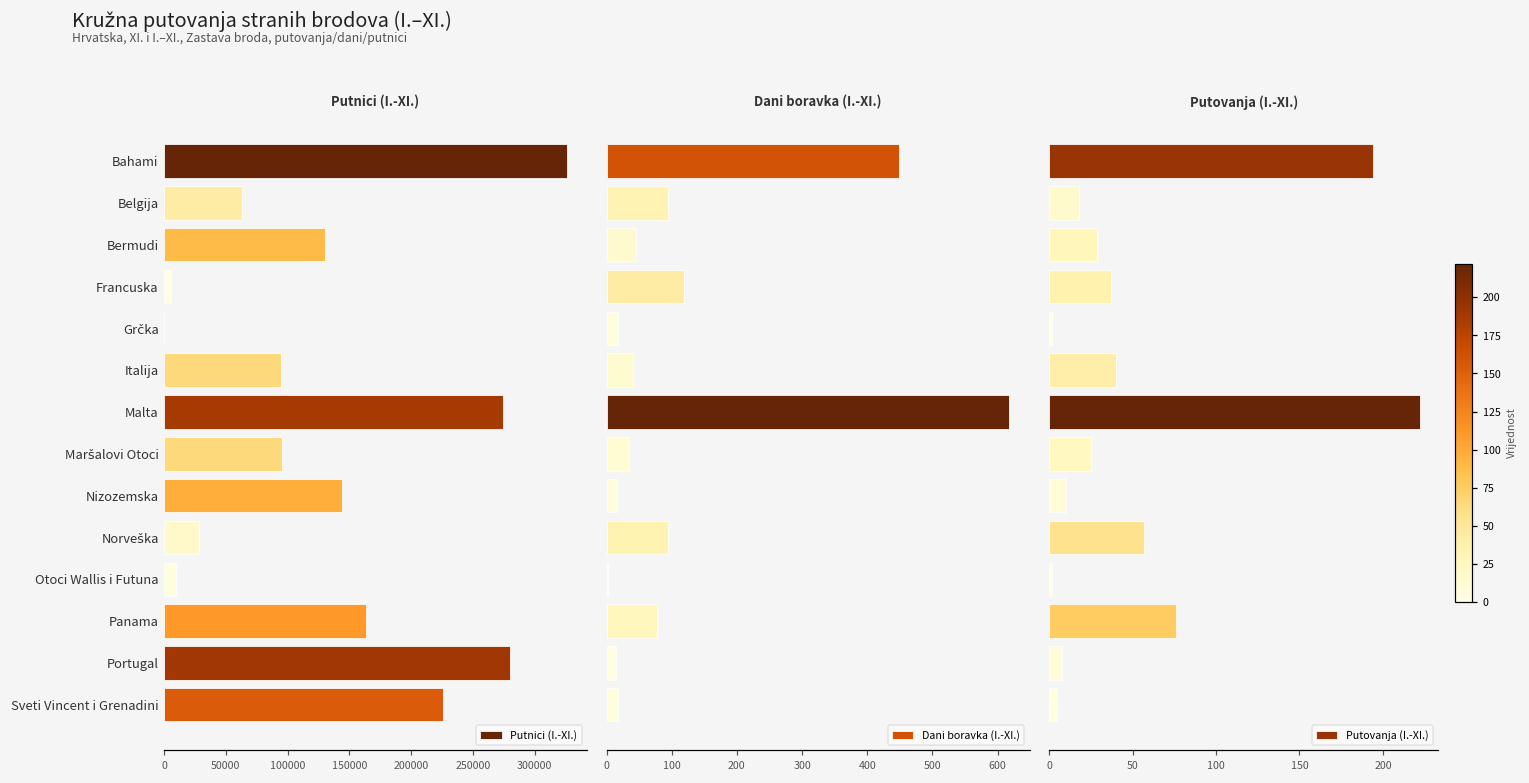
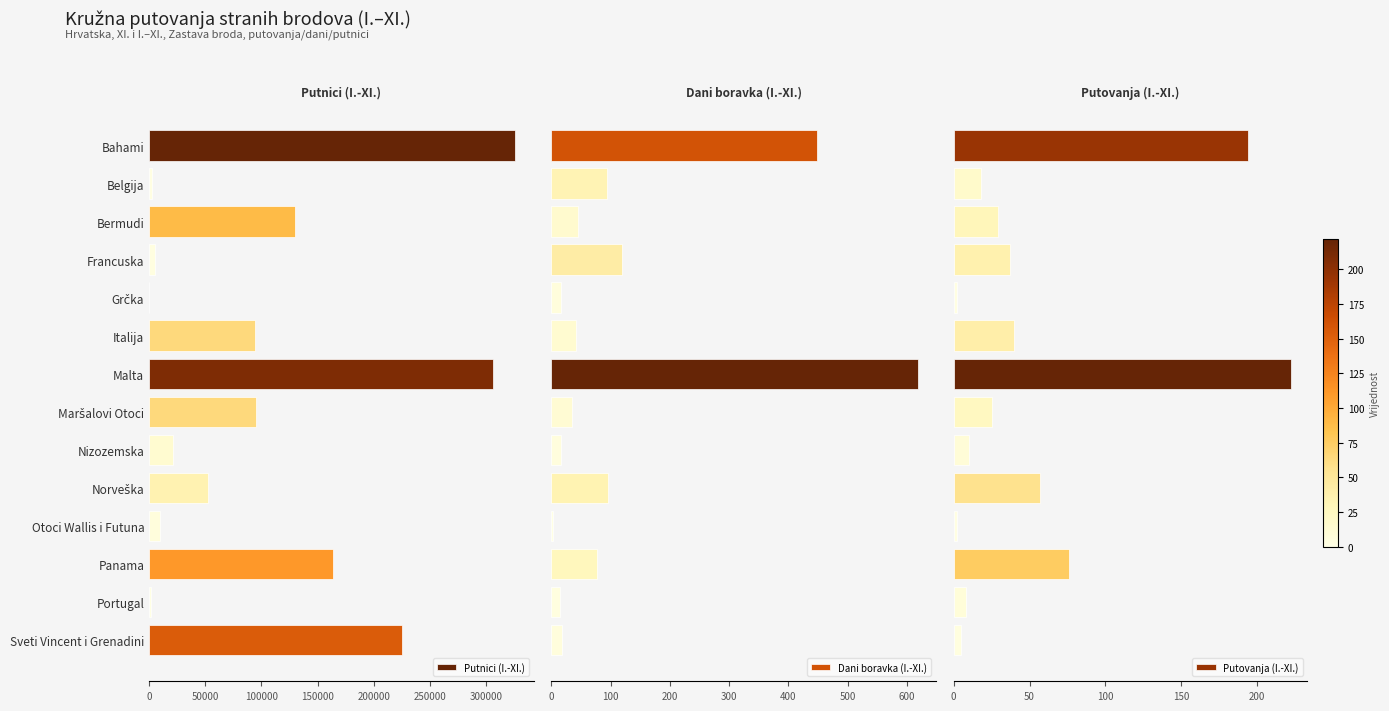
  {
    "Putnici (I.-XI.)": {
      "Bahami": 326000,
-     "Belgija": 63000,
+     "Belgija": 3000,
      "Bermudi": 130000,
      "Francuska": 5000,
      "Italija": 94000,
-     "Malta": 274000,
+     "Malta": 306000,
      "Maršalovi Otoci": 95000,
-     "Nizozemska": 144000,
-     "Norveška": 29000,
+     "Nizozemska": 22000,
+     "Norveška": 52000,
      "Otoci Wallis i Futuna": 9000,
      "Panama": 164000,
-     "Portugal": 280000,
+     "Portugal": 2000,
      "Sveti Vincent i Grenadini": 226000
    }
  }
